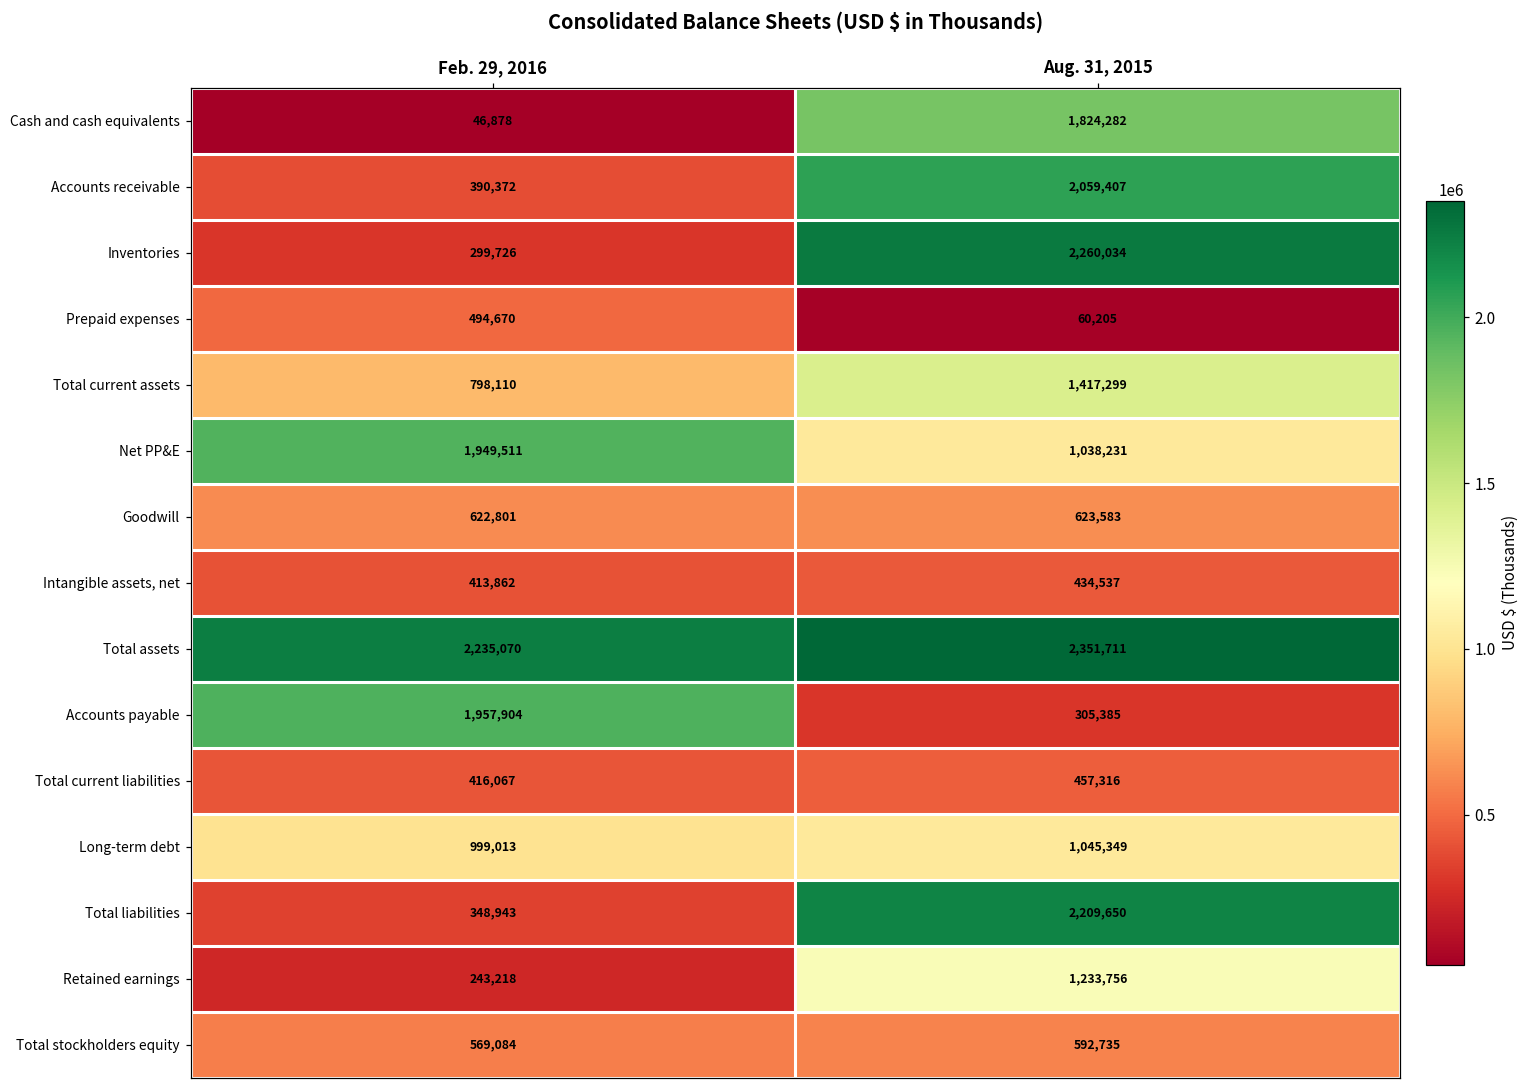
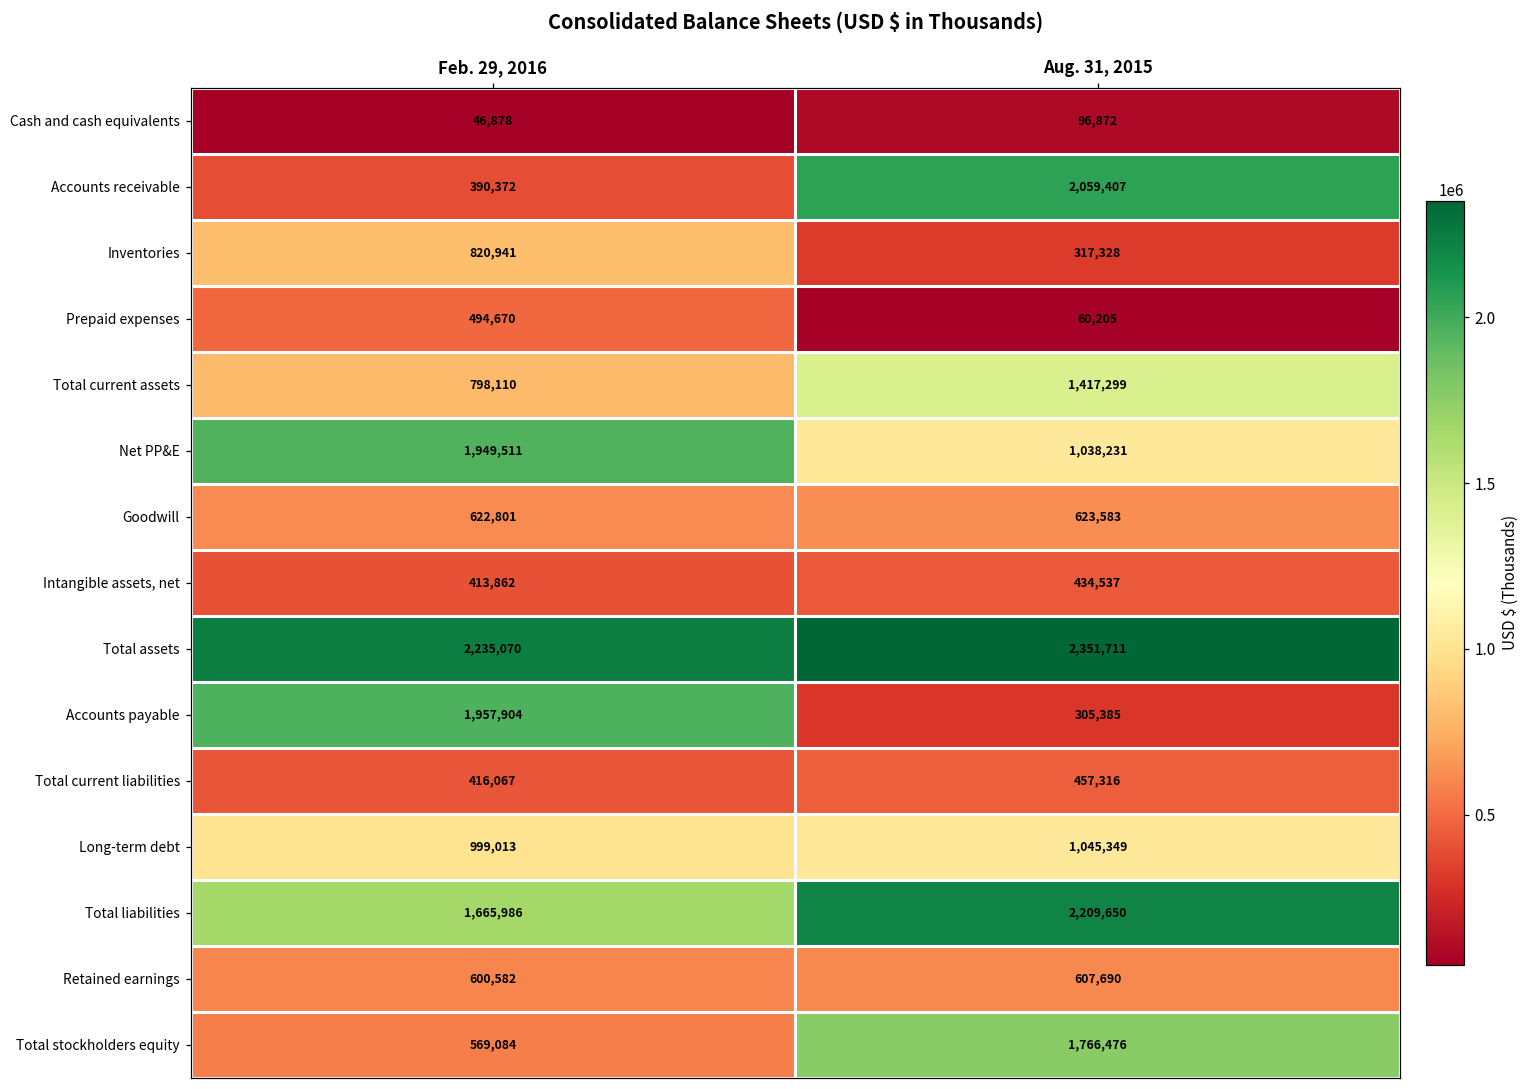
  {
    "Cash and cash equivalents": {
      "Feb. 29, 2016": "46,878",
-     "Aug. 31, 2015": "1,824,282"
+     "Aug. 31, 2015": "96,872"
    },
    "Accounts receivable": {
      "Feb. 29, 2016": "390,372",
      "Aug. 31, 2015": "2,059,407"
    },
    "Inventories": {
-     "Feb. 29, 2016": "299,726",
-     "Aug. 31, 2015": "2,260,034"
+     "Feb. 29, 2016": "820,941",
+     "Aug. 31, 2015": "317,328"
    },
    "Prepaid expenses": {
      "Feb. 29, 2016": "494,670",
      "Aug. 31, 2015": "60,205"
    },
    "Total current assets": {
      "Feb. 29, 2016": "798,110",
      "Aug. 31, 2015": "1,417,299"
    },
    "Net PP&E": {
      "Feb. 29, 2016": "1,949,511",
      "Aug. 31, 2015": "1,038,231"
    },
    "Goodwill": {
      "Feb. 29, 2016": "622,801",
      "Aug. 31, 2015": "623,583"
    },
    "Intangible assets, net": {
      "Feb. 29, 2016": "413,862",
      "Aug. 31, 2015": "434,537"
    },
    "Total assets": {
      "Feb. 29, 2016": "2,235,070",
      "Aug. 31, 2015": "2,351,711"
    },
    "Accounts payable": {
      "Feb. 29, 2016": "1,957,904",
      "Aug. 31, 2015": "305,385"
    },
    "Total current liabilities": {
      "Feb. 29, 2016": "416,067",
      "Aug. 31, 2015": "457,316"
    },
    "Long-term debt": {
      "Feb. 29, 2016": "999,013",
      "Aug. 31, 2015": "1,045,349"
    },
    "Total liabilities": {
-     "Feb. 29, 2016": "348,943",
+     "Feb. 29, 2016": "1,665,986",
      "Aug. 31, 2015": "2,209,650"
    },
    "Retained earnings": {
-     "Feb. 29, 2016": "243,218",
-     "Aug. 31, 2015": "1,233,756"
+     "Feb. 29, 2016": "600,582",
+     "Aug. 31, 2015": "607,690"
    },
    "Total stockholders equity": {
      "Feb. 29, 2016": "569,084",
-     "Aug. 31, 2015": "592,735"
+     "Aug. 31, 2015": "1,766,476"
    }
  }
